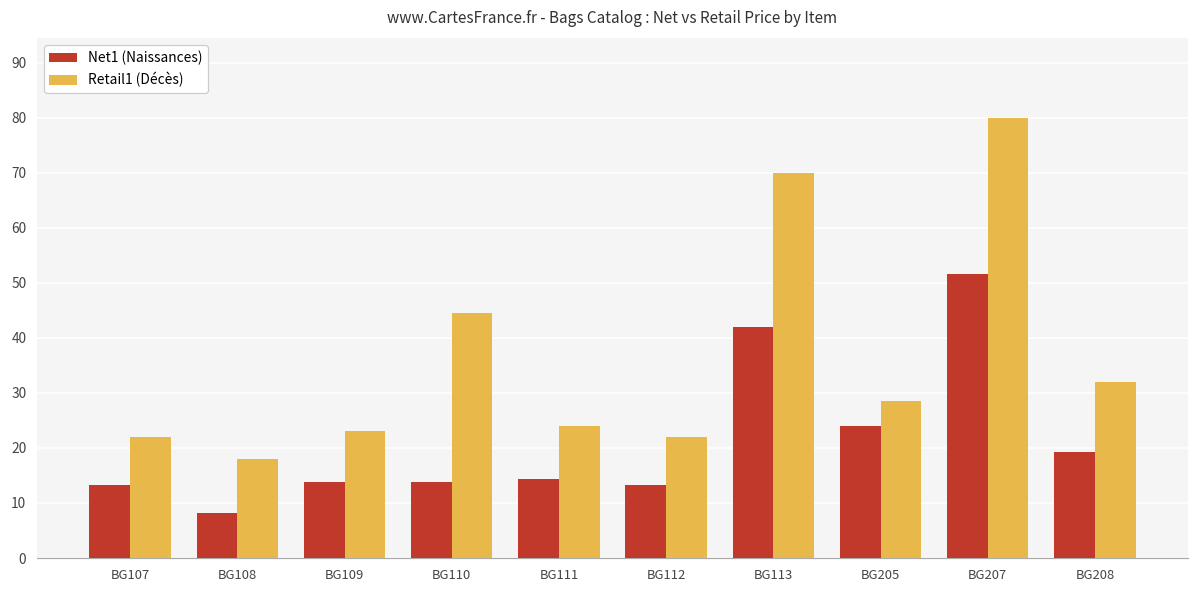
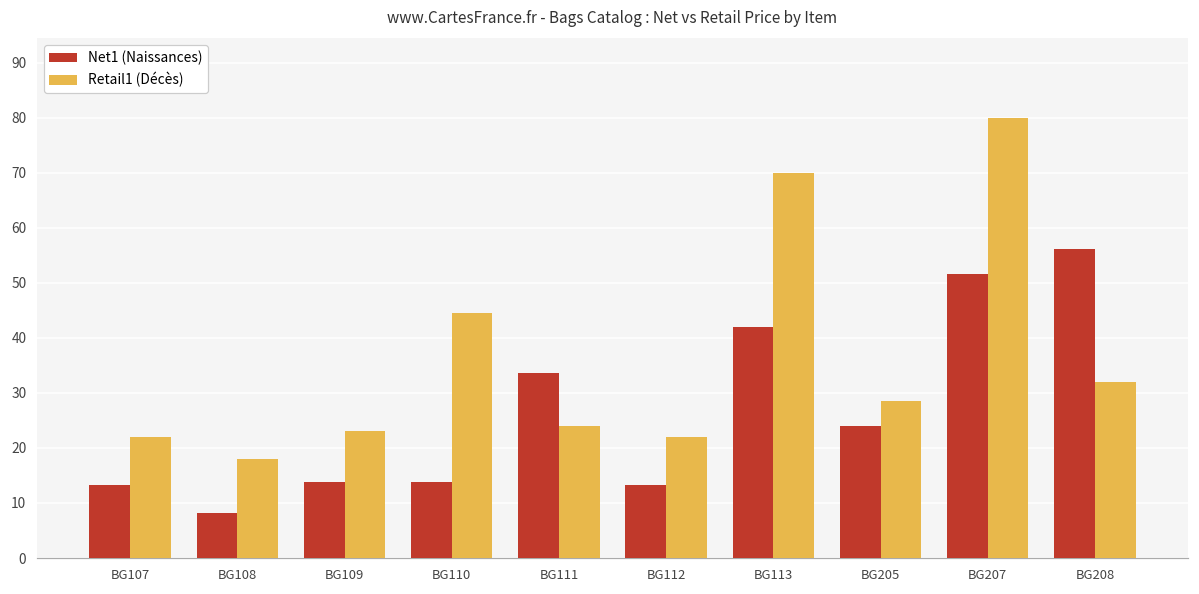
  {
    "Net1 (Naissances)": {
      "BG107": 13,
      "BG108": 8,
      "BG109": 14,
      "BG110": 14,
-     "BG111": 14,
+     "BG111": 34,
      "BG112": 13,
      "BG113": 42,
      "BG205": 24,
      "BG207": 52,
-     "BG208": 19
+     "BG208": 56
    },
    "Retail1 (Décès)": {
      "BG107": 22,
      "BG108": 18,
      "BG109": 23,
      "BG110": 45,
      "BG111": 24,
      "BG112": 22,
      "BG113": 70,
      "BG205": 29,
      "BG207": 80,
      "BG208": 32
    }
  }
